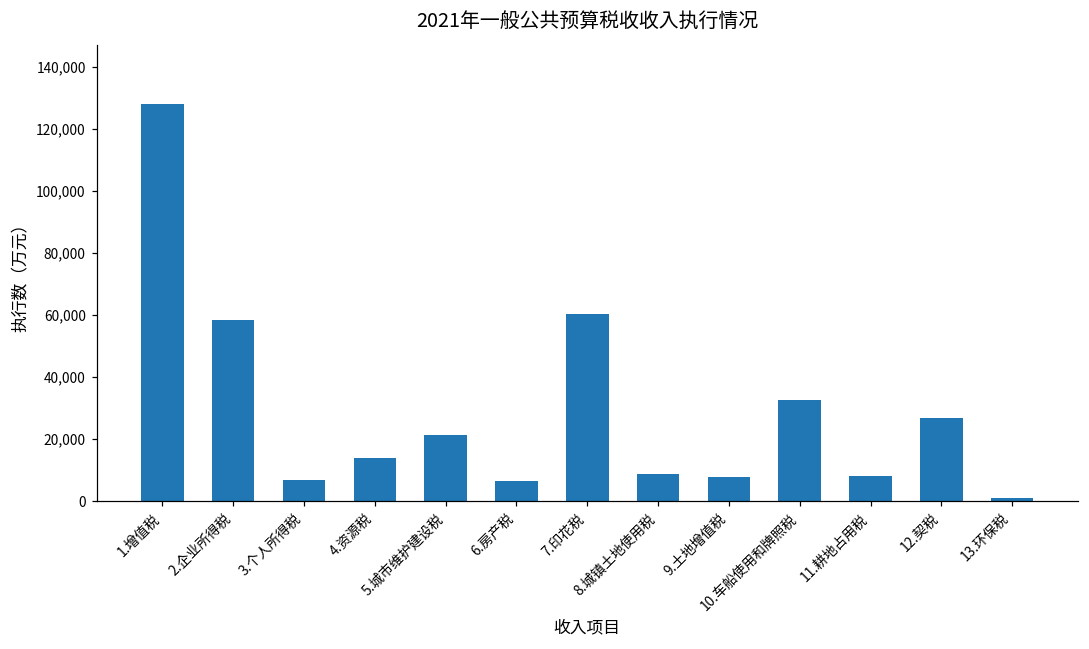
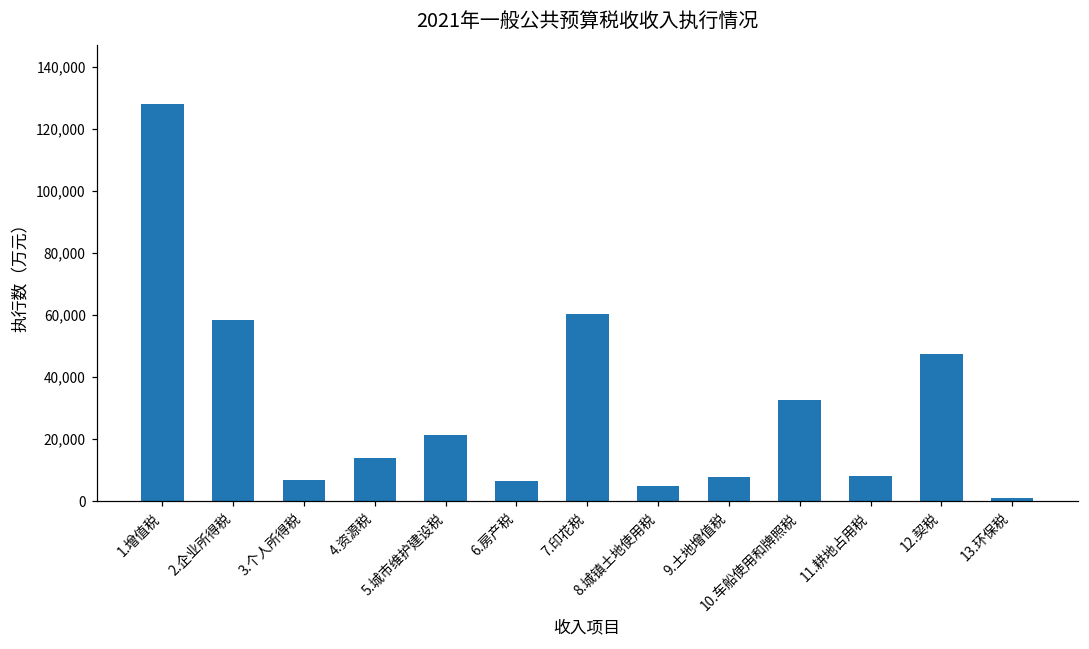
  {
    "1.增值税": "128,000",
    "2.企业所得税": "58,000",
    "3.个人所得税": "7,000",
    "4.资源税": "14,000",
    "5.城市维护建设税": "21,000",
    "6.房产税": "6,000",
    "7.印花税": "60,000",
-   "8.城镇土地使用税": "9,000",
+   "8.城镇土地使用税": "5,000",
    "9.土地增值税": "8,000",
    "10.车船使用和牌照税": "33,000",
    "11.耕地占用税": "8,000",
-   "12.契税": "27,000",
+   "12.契税": "48,000",
    "13.环保税": "1,000"
  }
